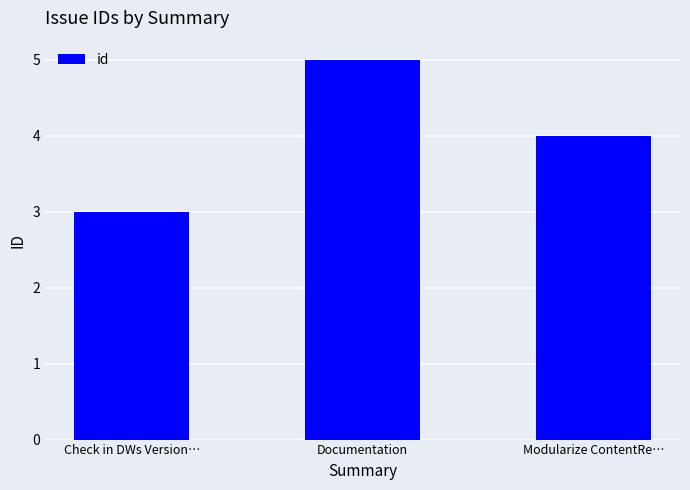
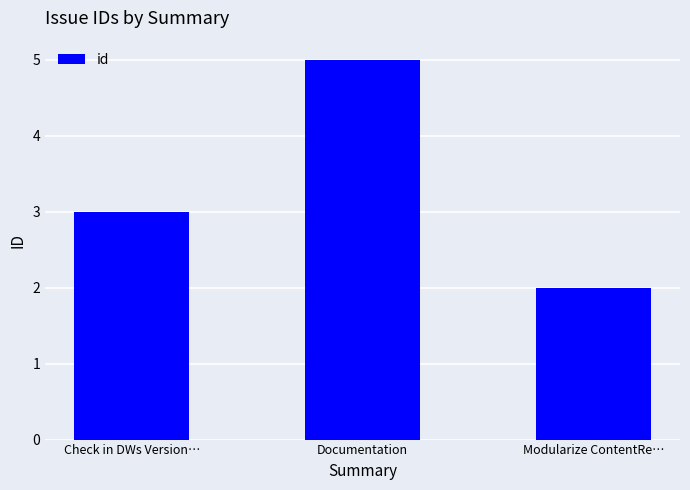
  {
    "Check in DWs Version…": 3,
    "Documentation": 5,
-   "Modularize ContentRe…": 4
+   "Modularize ContentRe…": 2
  }
